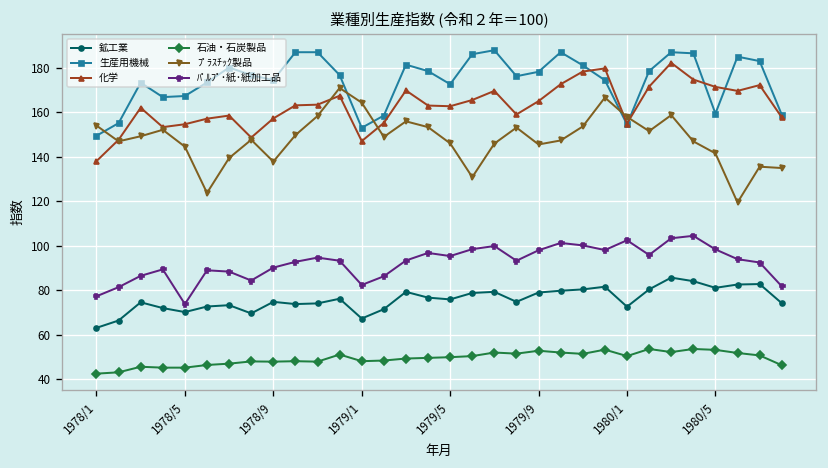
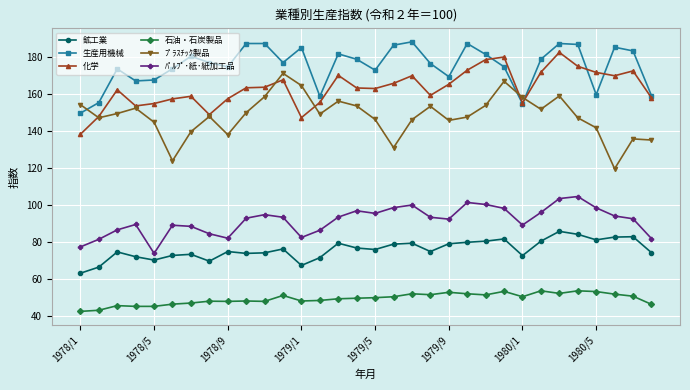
  {
    "生産用機械": {
      "1978/1": 150,
      "1978/5": 167,
-     "1979/1": 153,
+     "1979/1": 185,
      "1979/5": 173,
-     "1979/9": 178,
+     "1979/9": 169,
      "1980/5": 160
    },
    "ﾊﾟﾙﾌﾟ･紙･紙加工品": {
      "1978/1": 77,
      "1978/5": 74,
-     "1978/9": 90,
+     "1978/9": 82,
      "1979/1": 82,
      "1979/5": 95,
-     "1979/9": 98,
-     "1980/1": 103,
+     "1979/9": 92,
+     "1980/1": 89,
      "1980/5": 98
    }
  }
